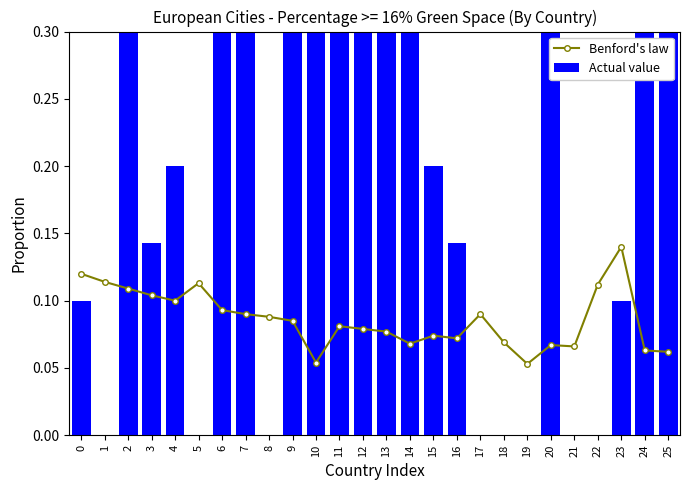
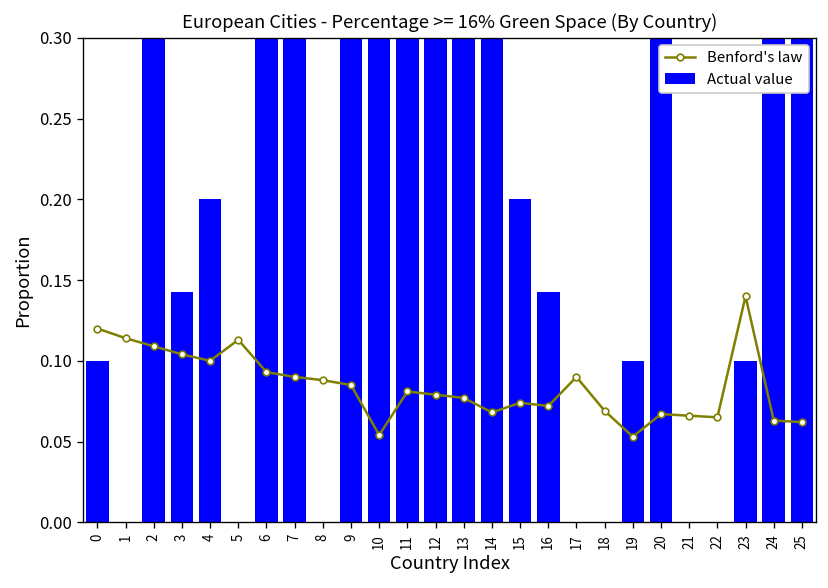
  {
    "Benford's law": {
      "0": 0.120,
      "1": 0.114,
      "2": 0.109,
      "3": 0.104,
      "4": 0.100,
      "5": 0.113,
      "6": 0.093,
      "7": 0.090,
      "8": 0.088,
      "9": 0.085,
      "10": 0.054,
      "11": 0.081,
      "12": 0.079,
      "13": 0.077,
      "14": 0.068,
      "15": 0.074,
      "16": 0.072,
      "17": 0.090,
      "18": 0.069,
      "19": 0.053,
      "20": 0.067,
      "21": 0.066,
-     "22": 0.112,
+     "22": 0.065,
      "23": 0.140,
      "24": 0.063,
      "25": 0.062
    },
    "Actual value": {
      "0": 0.1,
      "1": 0.0,
      "3": 0.143,
      "4": 0.2,
      "5": 0.0,
      "8": 0.0,
      "15": 0.2,
      "16": 0.143,
      "17": 0.0,
      "18": 0.0,
-     "19": 0.0,
+     "19": 0.1,
      "21": 0.0,
      "22": 0.0,
      "23": 0.1
    }
  }
